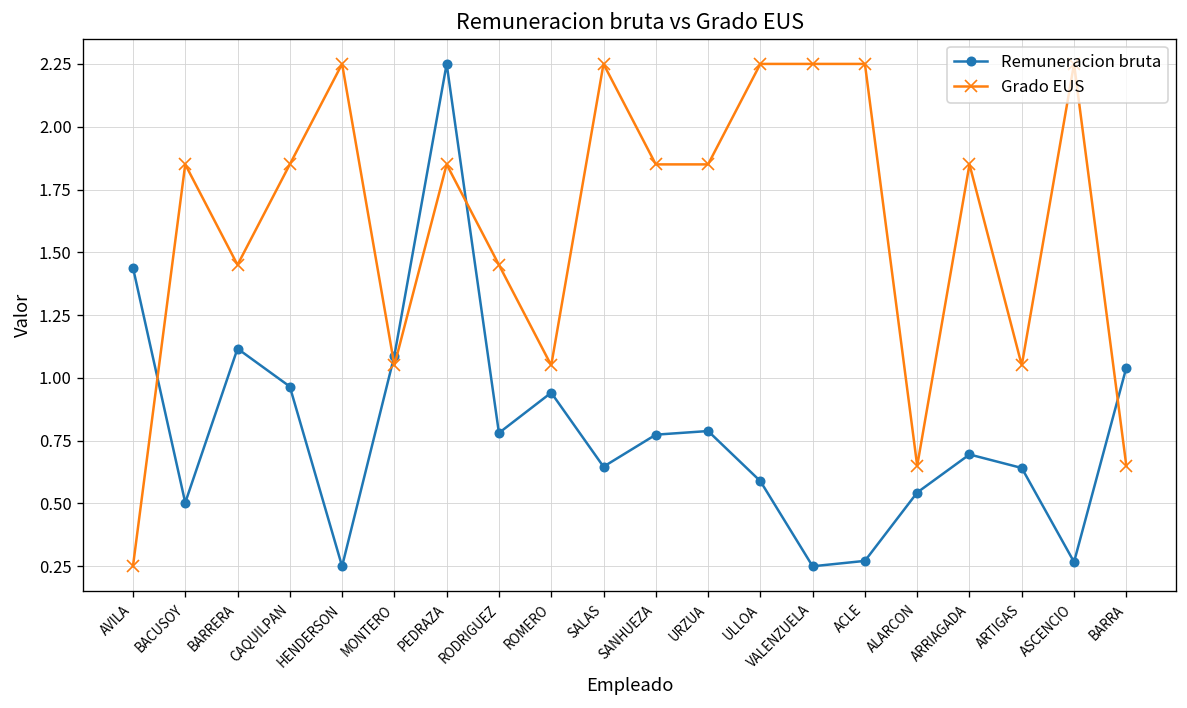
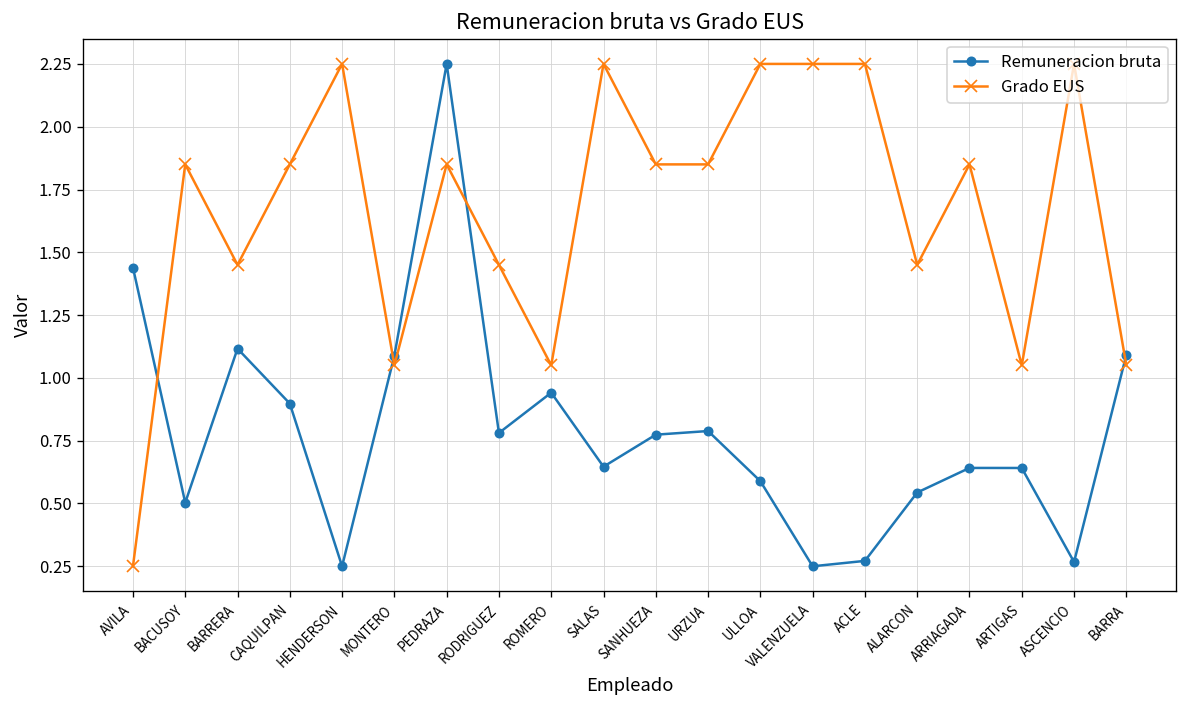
  {
    "Remuneracion bruta": {
      "AVILA": 1.44,
      "BACUSOY": 0.50,
      "BARRERA": 1.12,
-     "CAQUILPAN": 0.97,
+     "CAQUILPAN": 0.90,
      "HENDERSON": 0.25,
      "MONTERO": 1.09,
      "PEDRAZA": 2.25,
      "RODRIGUEZ": 0.78,
      "ROMERO": 0.94,
      "SALAS": 0.65,
      "SANHUEZA": 0.77,
      "URZUA": 0.79,
      "ULLOA": 0.59,
      "VALENZUELA": 0.25,
      "ACLE": 0.27,
      "ALARCON": 0.54,
-     "ARRIAGADA": 0.70,
+     "ARRIAGADA": 0.64,
      "ARTIGAS": 0.64,
      "ASCENCIO": 0.27,
-     "BARRA": 1.04
+     "BARRA": 1.09
    },
    "Grado EUS": {
      "AVILA": 0.25,
      "BACUSOY": 1.85,
      "BARRERA": 1.45,
      "CAQUILPAN": 1.85,
      "HENDERSON": 2.25,
      "MONTERO": 1.05,
      "PEDRAZA": 1.85,
      "RODRIGUEZ": 1.45,
      "ROMERO": 1.05,
      "SALAS": 2.25,
      "SANHUEZA": 1.85,
      "URZUA": 1.85,
      "ULLOA": 2.25,
      "VALENZUELA": 2.25,
      "ACLE": 2.25,
-     "ALARCON": 0.65,
+     "ALARCON": 1.45,
      "ARRIAGADA": 1.85,
      "ARTIGAS": 1.05,
-     "BARRA": 0.65
+     "BARRA": 1.05
    }
  }
